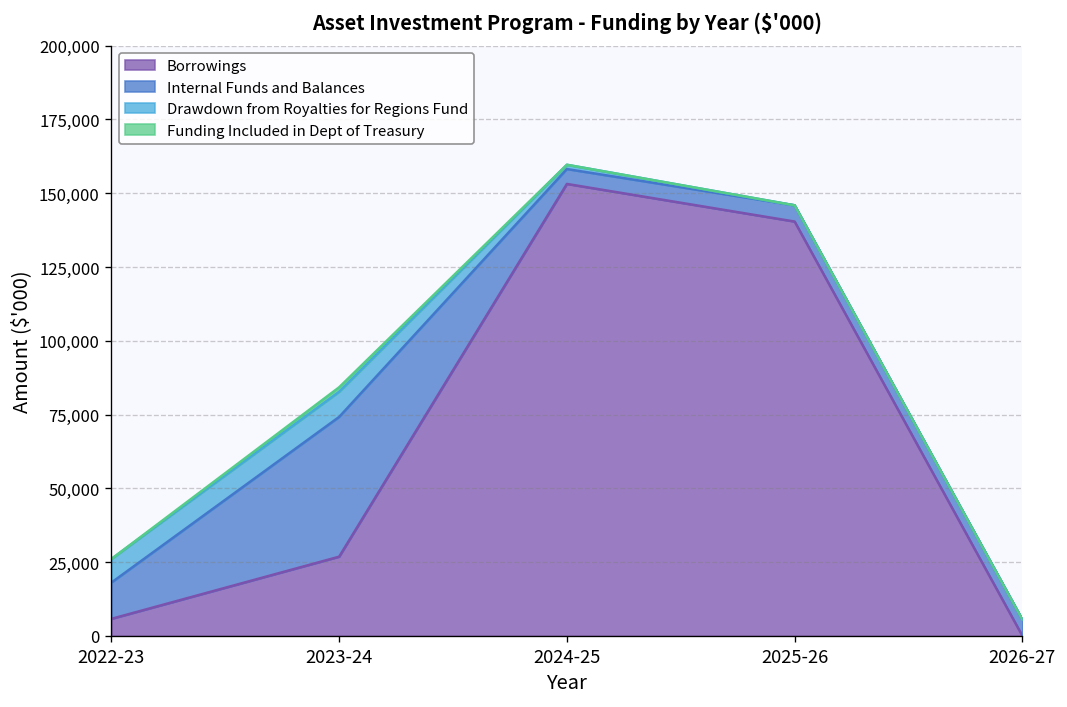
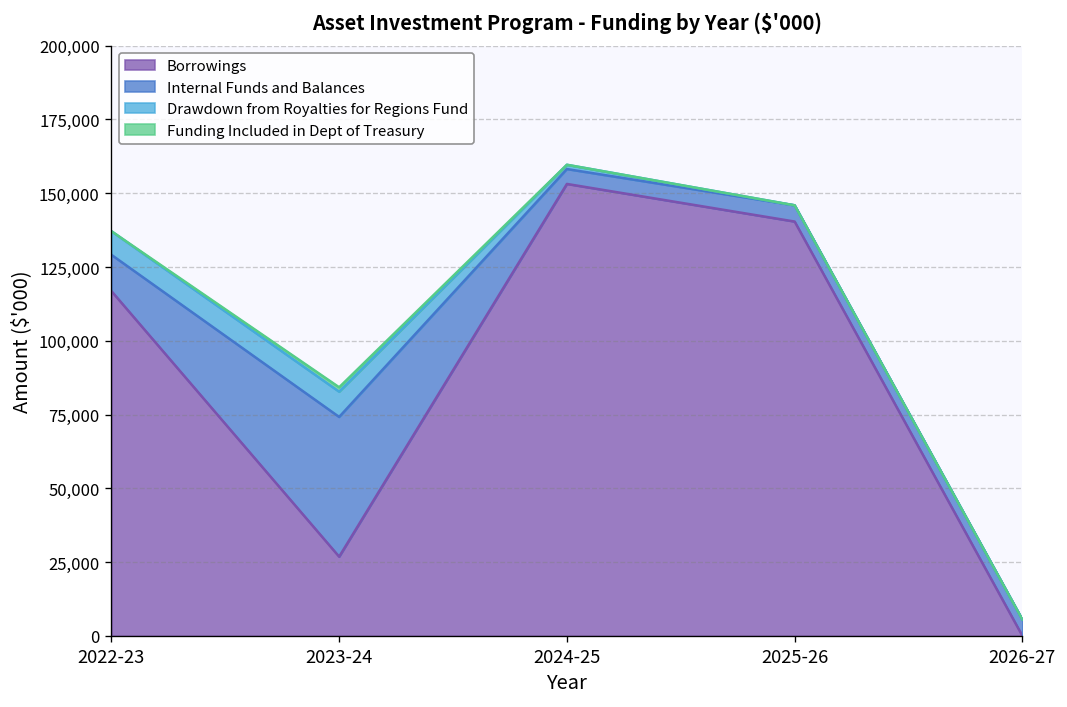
  {
    "Borrowings": {
-     "2022-23": "6,000",
+     "2022-23": "117,000",
      "2023-24": "27,000",
      "2024-25": "153,000",
      "2025-26": "140,000",
      "2026-27": "0"
    },
    "Funding Included in Dept of Treasury": {
      "2023-24": "2,000"
    }
  }
